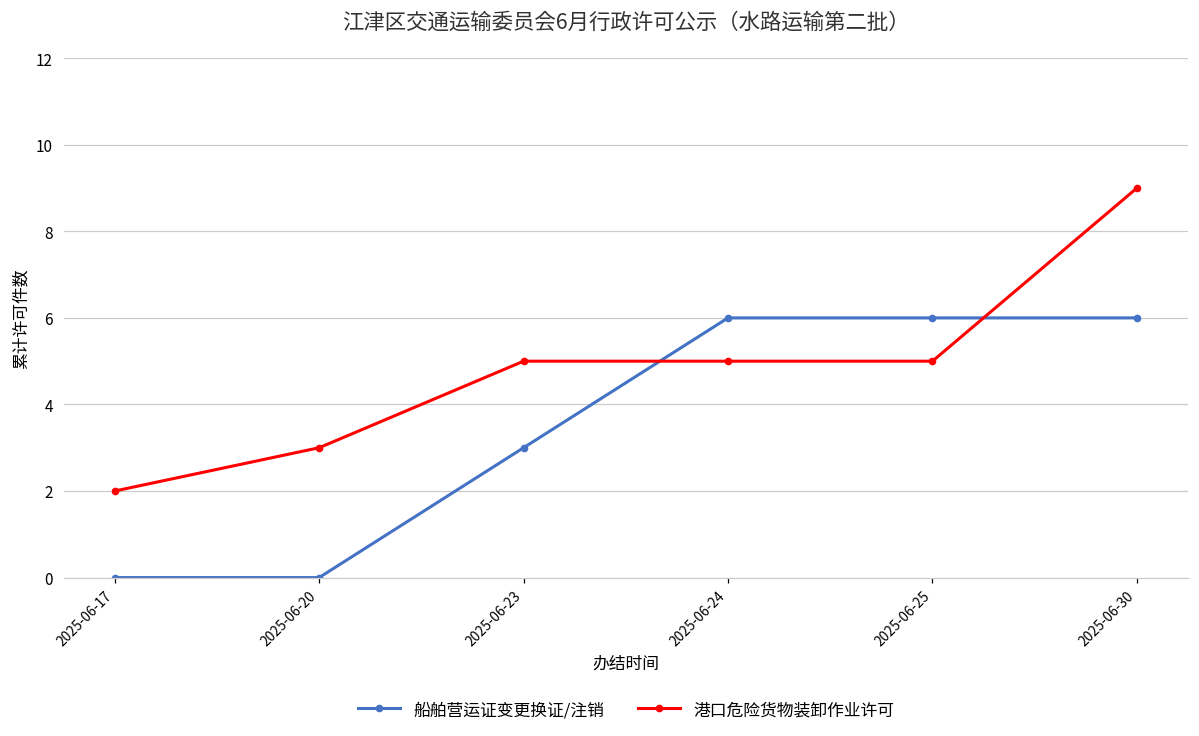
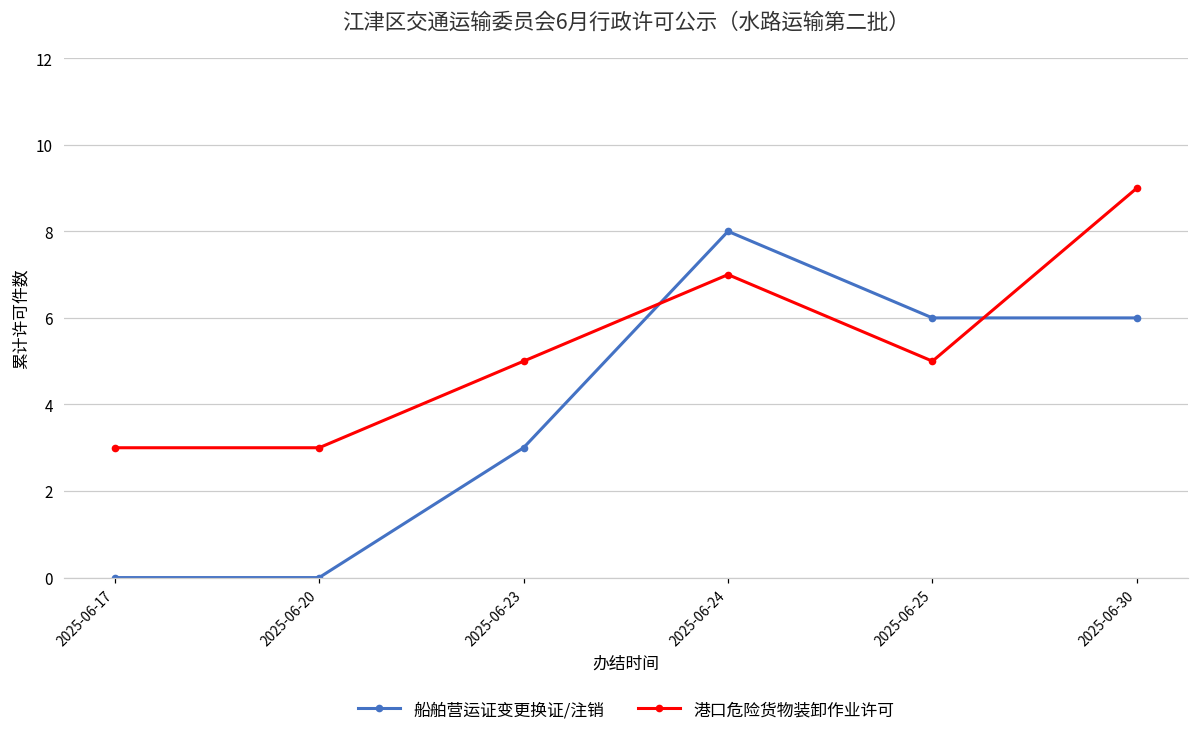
  {
    "船舶营运证变更换证/注销": {
      "2025-06-17": 0,
      "2025-06-20": 0,
      "2025-06-23": 3,
-     "2025-06-24": 6,
+     "2025-06-24": 8,
      "2025-06-25": 6,
      "2025-06-30": 6
    },
    "港口危险货物装卸作业许可": {
-     "2025-06-17": 2,
+     "2025-06-17": 3,
      "2025-06-20": 3,
      "2025-06-23": 5,
-     "2025-06-24": 5,
+     "2025-06-24": 7,
      "2025-06-25": 5,
      "2025-06-30": 9
    }
  }
